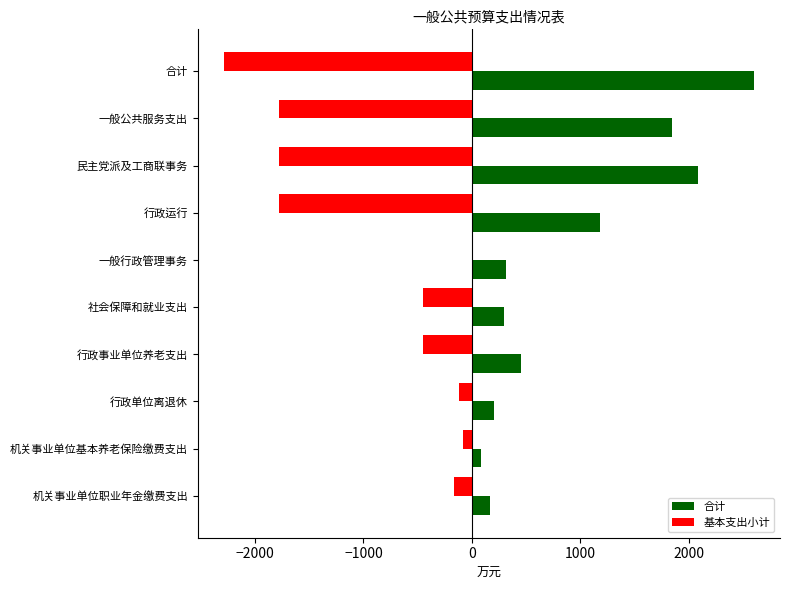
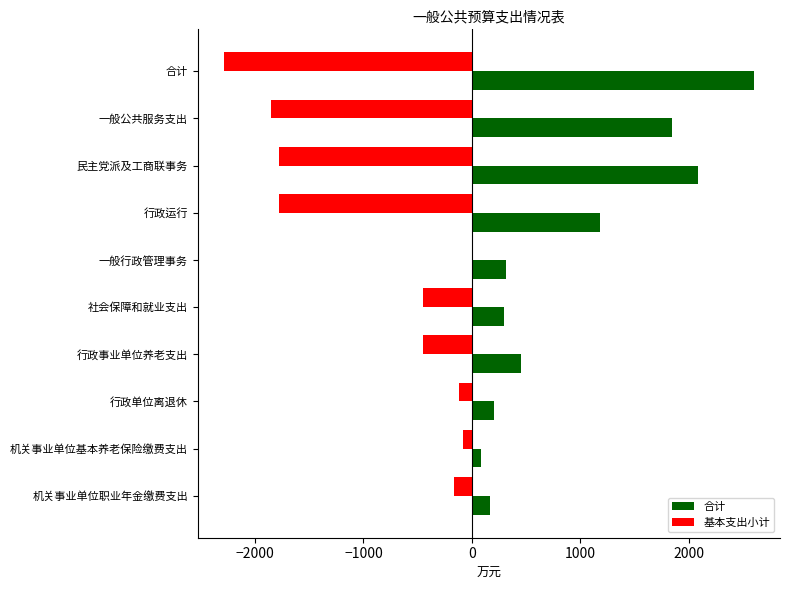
  {
    "合计": {
      "合计": 2600,
      "一般公共服务支出": 1850,
      "民主党派及工商联事务": 2090,
      "行政运行": 1180,
      "一般行政管理事务": 310,
      "社会保障和就业支出": 300,
      "行政事业单位养老支出": 450,
      "行政单位离退休": 200,
      "机关事业单位基本养老保险缴费支出": 80,
      "机关事业单位职业年金缴费支出": 170
    },
    "基本支出小计": {
      "合计": -2290,
-     "一般公共服务支出": -1780,
+     "一般公共服务支出": -1850,
      "民主党派及工商联事务": -1780,
      "行政运行": -1780,
      "一般行政管理事务": 0,
      "社会保障和就业支出": -450,
      "行政事业单位养老支出": -450,
      "行政单位离退休": -110,
      "机关事业单位基本养老保险缴费支出": -80,
      "机关事业单位职业年金缴费支出": -170
    }
  }
